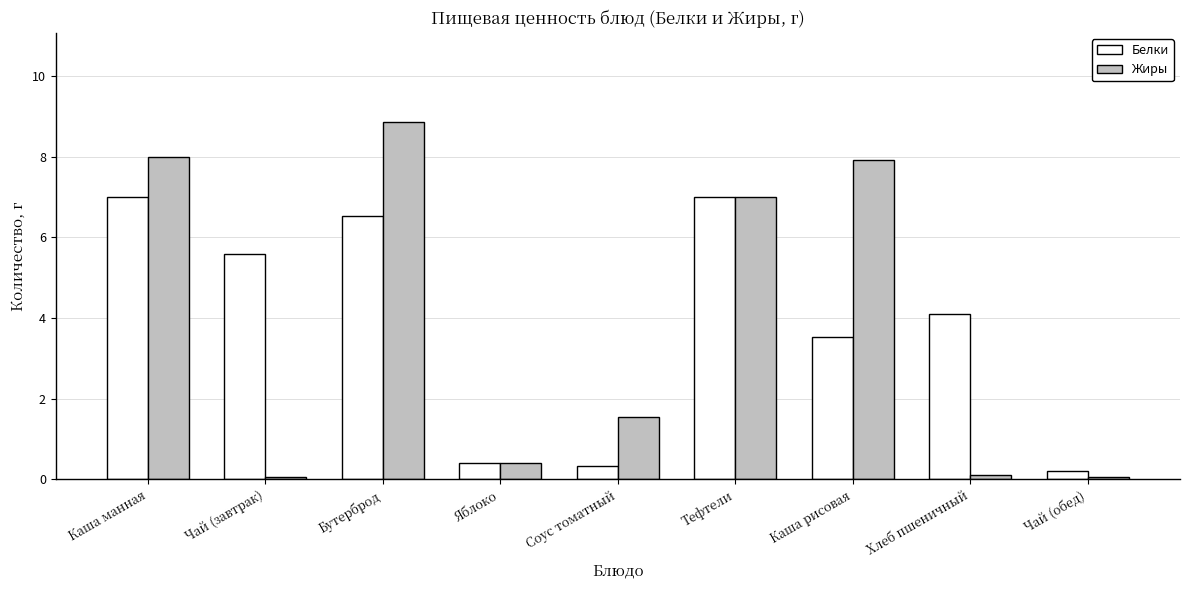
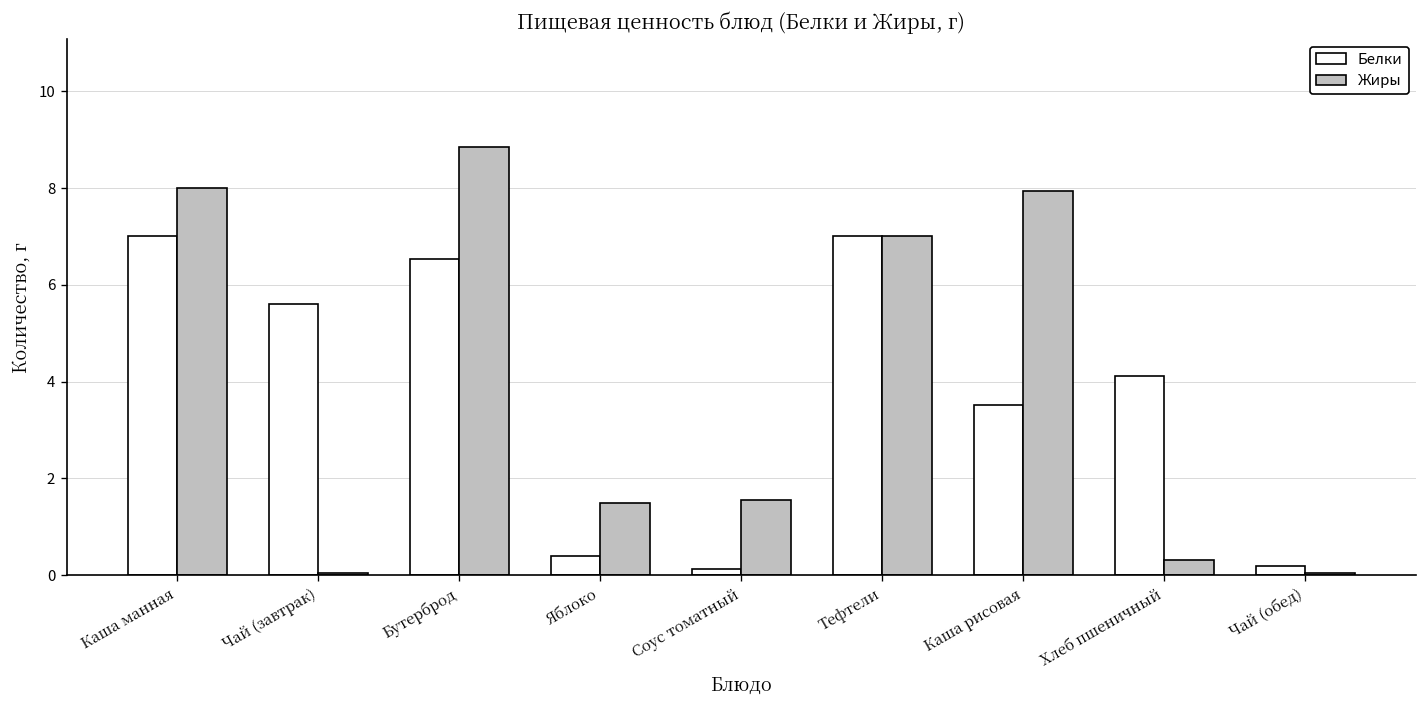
  {
    "Белки": {
      "Каша манная": 7.0,
      "Чай (завтрак)": 5.6,
      "Бутерброд": 6.5,
      "Яблоко": 0.4,
-     "Соус томатный": 0.3,
+     "Соус томатный": 0.1,
      "Тефтели": 7.0,
      "Каша рисовая": 3.5,
      "Хлеб пшеничный": 4.1,
      "Чай (обед)": 0.2
    },
    "Жиры": {
      "Каша манная": 8.0,
      "Бутерброд": 8.9,
-     "Яблоко": 0.4,
+     "Яблоко": 1.5,
      "Соус томатный": 1.6,
      "Тефтели": 7.0,
      "Каша рисовая": 7.9,
-     "Хлеб пшеничный": 0.1
+     "Хлеб пшеничный": 0.3
    }
  }
